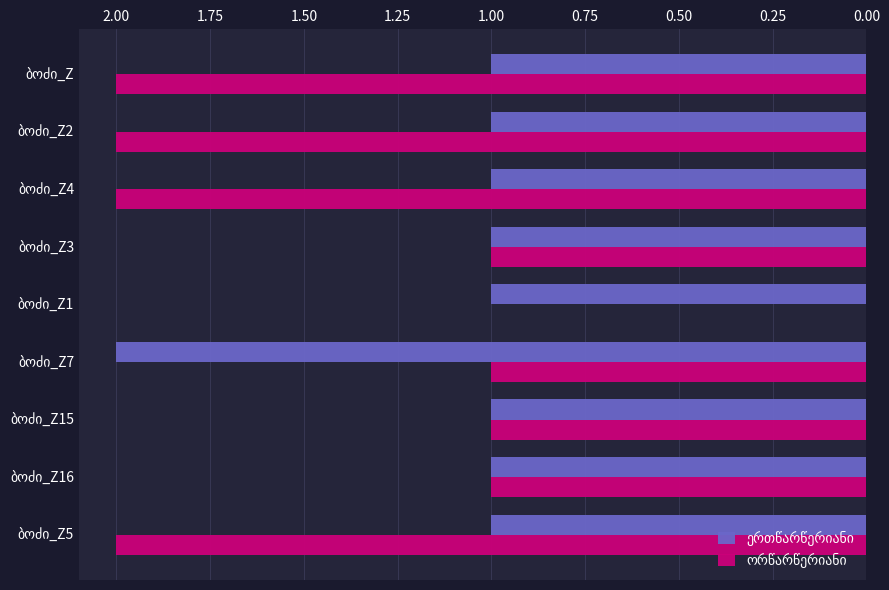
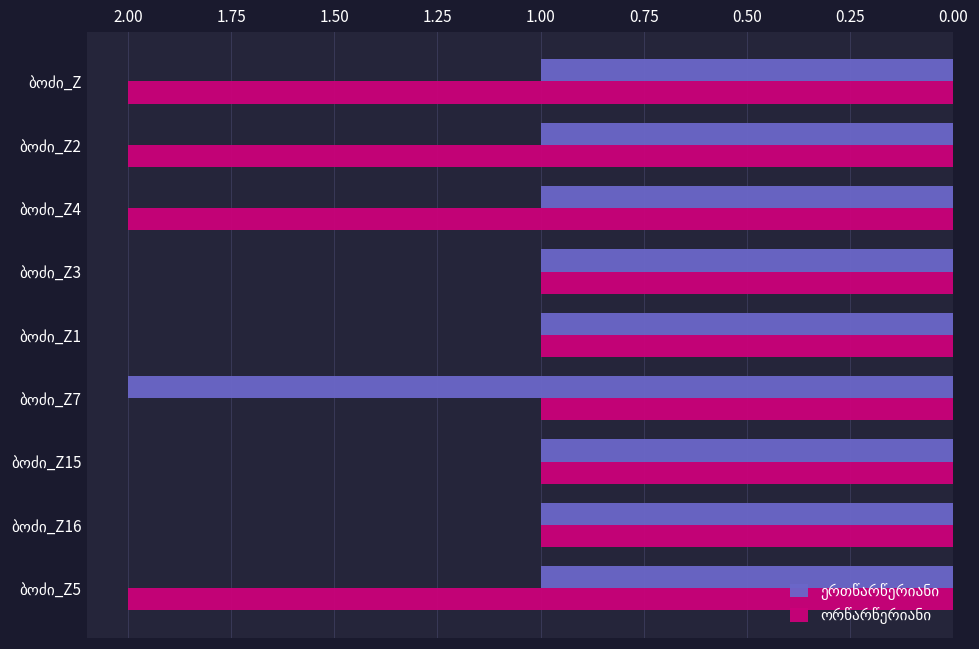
  {
    "ერთწარწერიანი": {
      "ბოძი_Z": 1,
      "ბოძი_Z2": 1,
      "ბოძი_Z4": 1,
      "ბოძი_Z3": 1,
      "ბოძი_Z1": 1,
      "ბოძი_Z7": 2,
      "ბოძი_Z15": 1,
      "ბოძი_Z16": 1,
      "ბოძი_Z5": 1
    },
    "ორწარწერიანი": {
      "ბოძი_Z": 2,
      "ბოძი_Z2": 2,
      "ბოძი_Z4": 2,
      "ბოძი_Z3": 1,
-     "ბოძი_Z1": 0,
+     "ბოძი_Z1": 1,
      "ბოძი_Z7": 1,
      "ბოძი_Z15": 1,
      "ბოძი_Z16": 1,
      "ბოძი_Z5": 2
    }
  }
